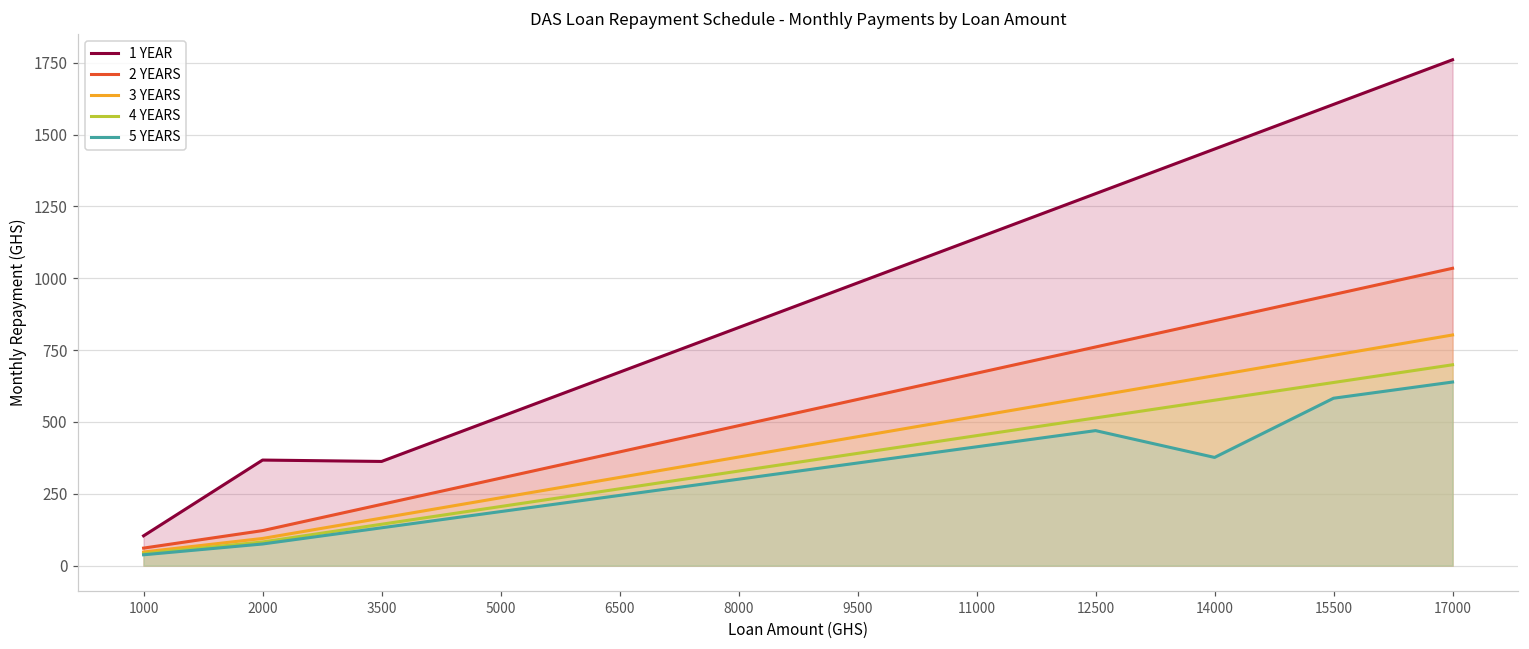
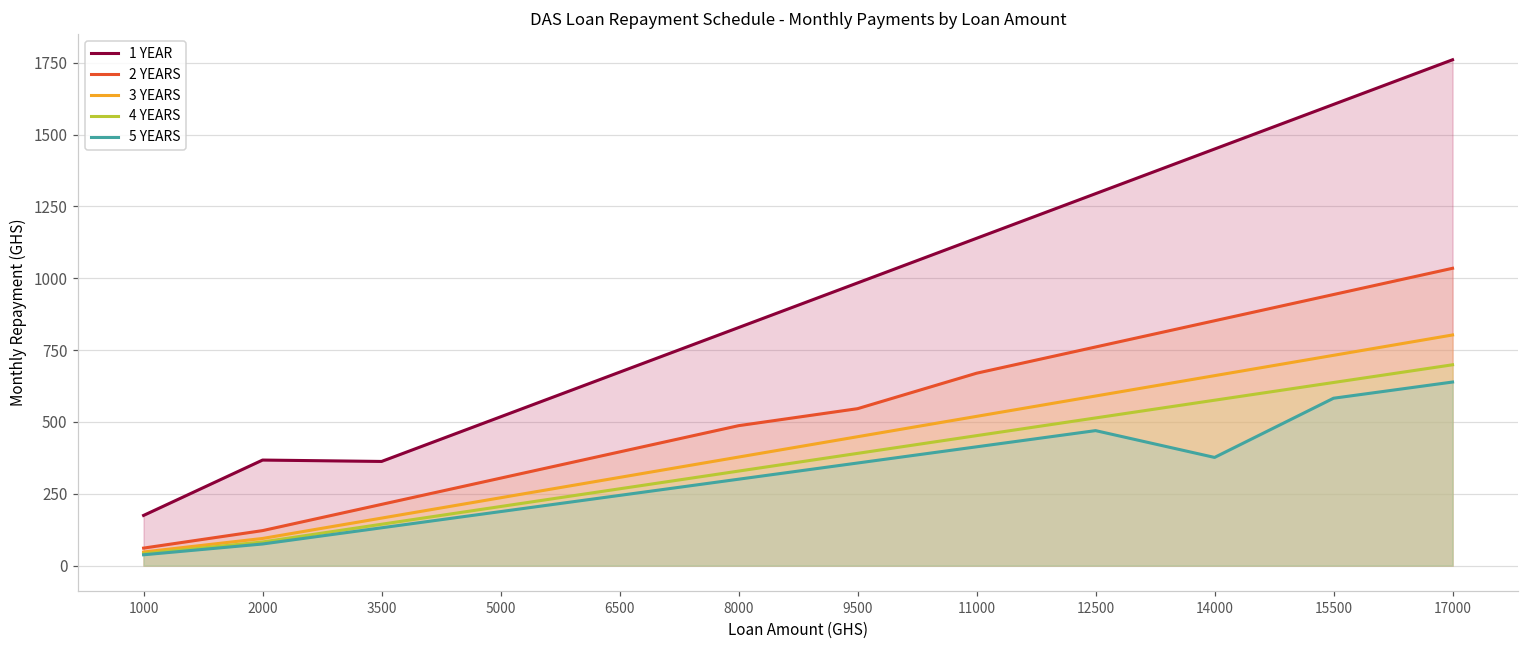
  {
    "1 YEAR": {
-     "1000": 100,
+     "1000": 170,
      "2000": 370,
      "3500": 360,
      "5000": 520,
      "6500": 670,
      "8000": 830,
      "9500": 980,
      "11000": 1140,
      "12500": 1290,
      "14000": 1450,
      "15500": 1610,
      "17000": 1760
    },
    "2 YEARS": {
      "1000": 60,
      "2000": 120,
      "3500": 210,
      "5000": 300,
      "6500": 400,
      "8000": 490,
-     "9500": 580,
+     "9500": 550,
      "11000": 670,
      "12500": 760,
      "14000": 850,
      "15500": 940,
      "17000": 1030
    },
    "3 YEARS": {
      "2000": 90,
      "3500": 170,
      "5000": 240,
      "6500": 310,
      "8000": 380,
      "9500": 450,
      "11000": 520,
      "12500": 590,
      "14000": 660,
      "15500": 730,
      "17000": 800
    },
    "4 YEARS": {
      "3500": 140,
      "5000": 210,
      "6500": 270,
      "8000": 330,
      "9500": 390,
      "11000": 450,
      "12500": 510,
      "14000": 580,
      "15500": 640,
      "17000": 700
    },
    "5 YEARS": {
      "3500": 130,
      "5000": 190,
      "6500": 240,
      "8000": 300,
      "9500": 360,
      "11000": 410,
      "12500": 470,
      "14000": 380,
      "15500": 580,
      "17000": 640
    }
  }
